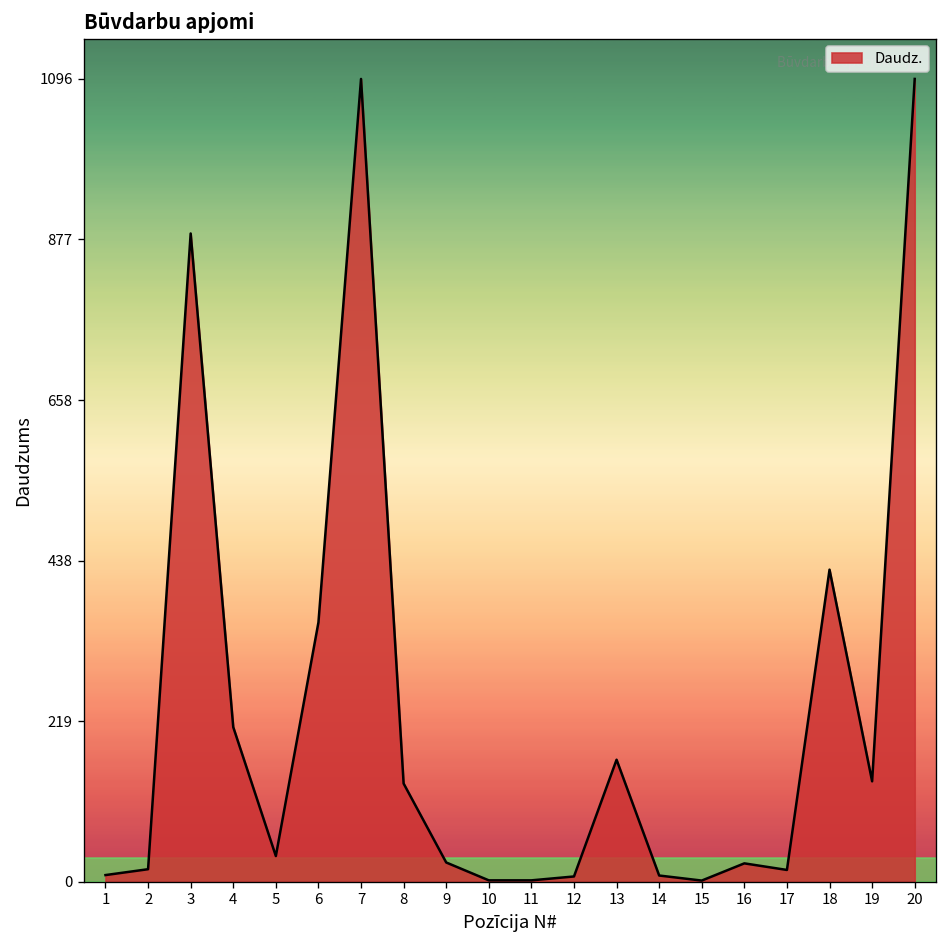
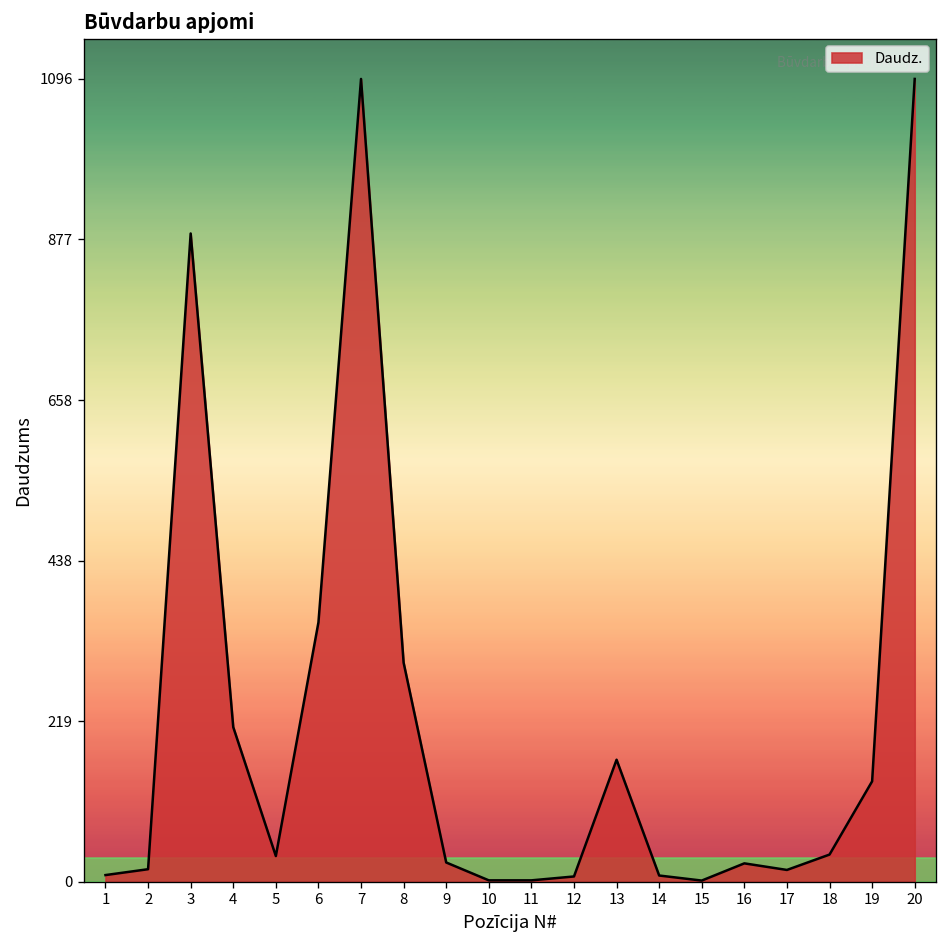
  {
    "3": 890,
    "4": 210,
    "5": 40,
    "6": 350,
    "7": 1100,
-   "8": 130,
+   "8": 300,
    "13": 170,
-   "18": 430,
+   "18": 40,
    "19": 140,
    "20": 1100
  }
